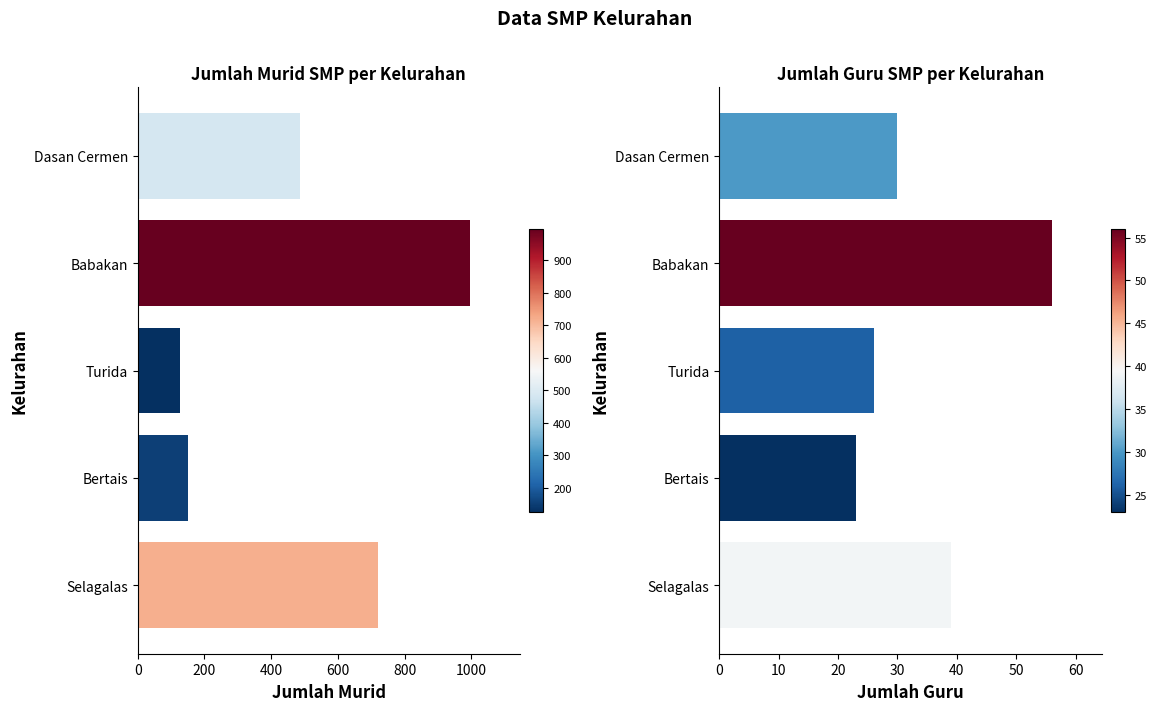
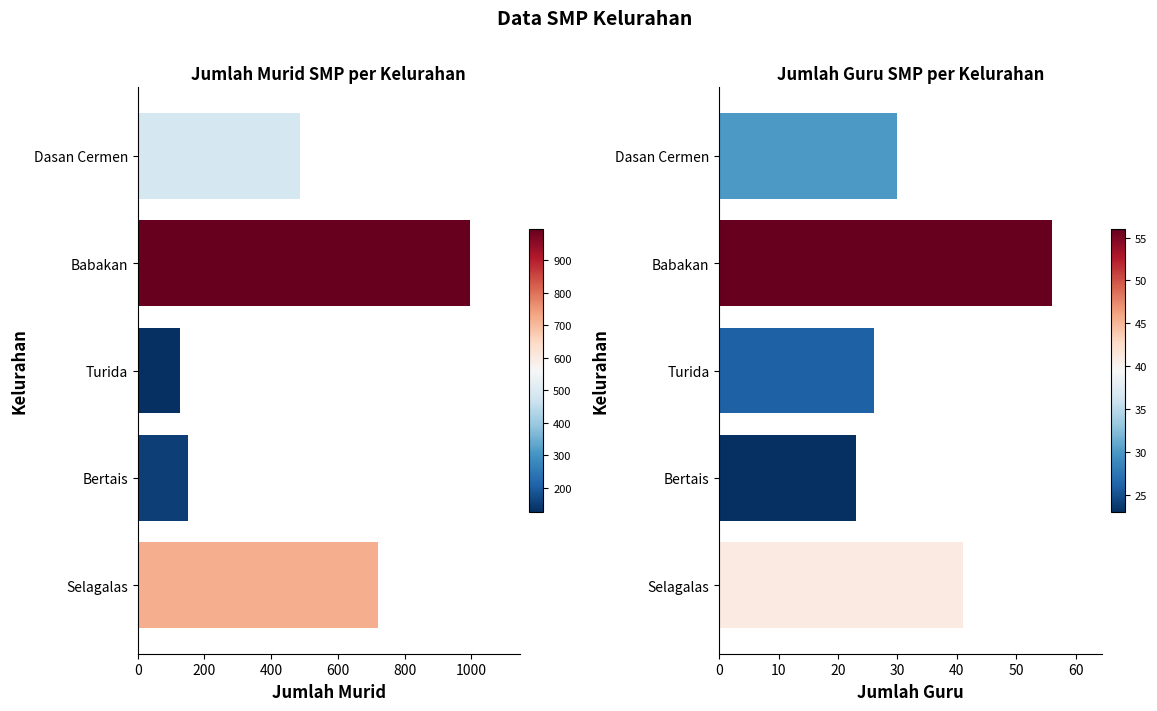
  {
    "Jumlah Murid SMP per Kelurahan": {
      "Dasan Cermen": 490,
      "Babakan": 1000,
      "Turida": 130,
      "Bertais": 150,
      "Selagalas": 720
    },
    "Jumlah Guru SMP per Kelurahan": {
      "Dasan Cermen": 30,
      "Babakan": 56,
      "Turida": 26,
      "Bertais": 23,
-     "Selagalas": 39
+     "Selagalas": 41
    }
  }
